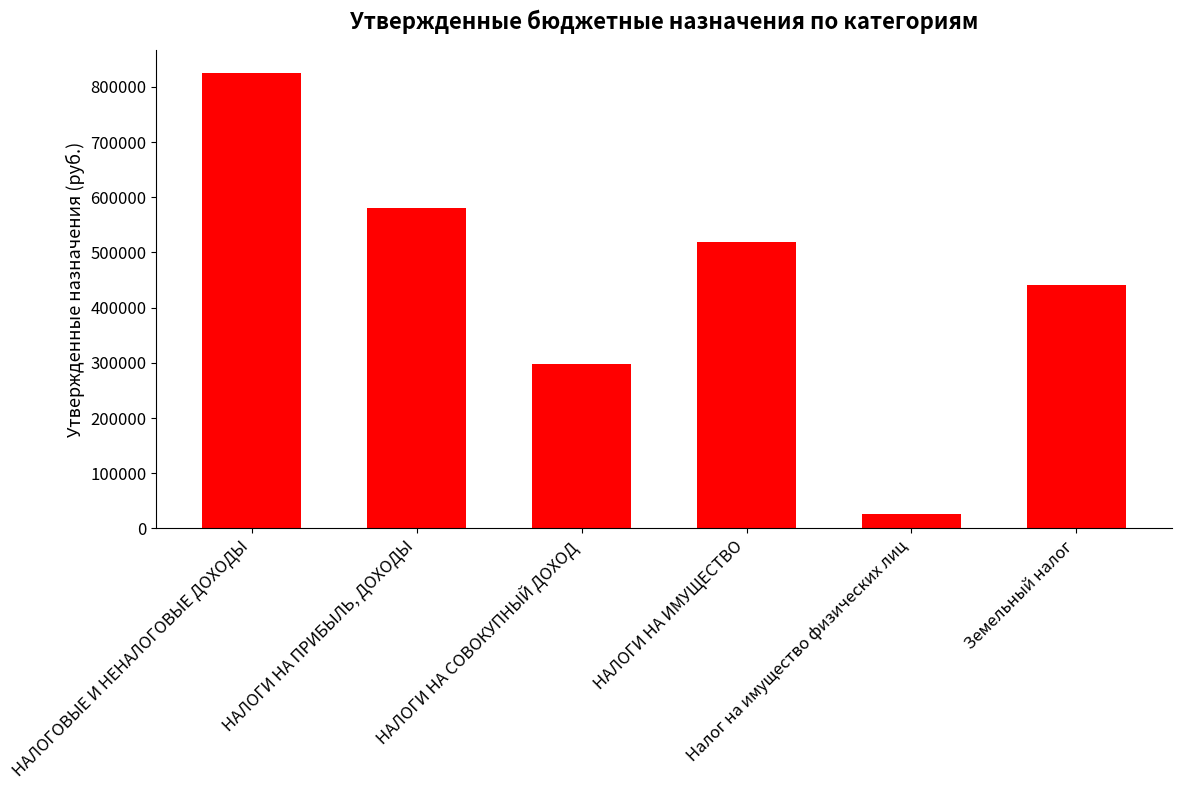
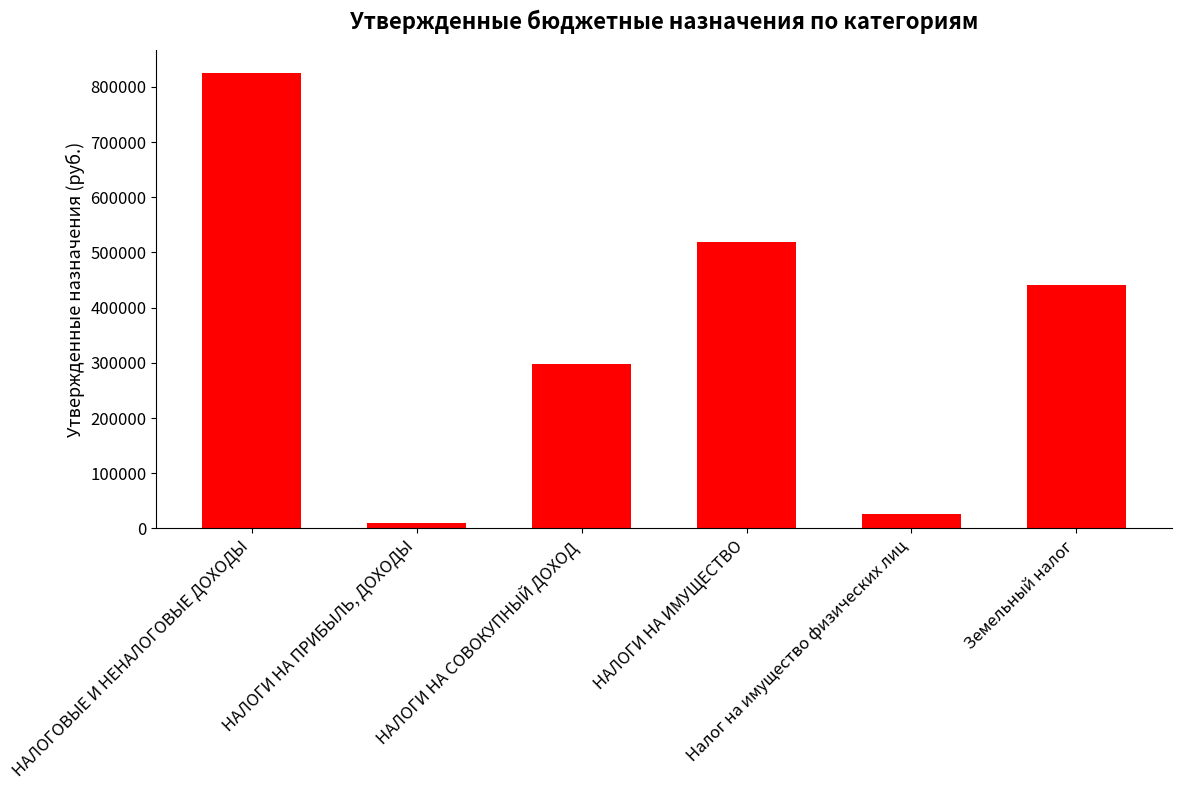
  {
    "НАЛОГОВЫЕ И НЕНАЛОГОВЫЕ ДОХОДЫ": 830000,
-   "НАЛОГИ НА ПРИБЫЛЬ, ДОХОДЫ": 580000,
+   "НАЛОГИ НА ПРИБЫЛЬ, ДОХОДЫ": 10000,
    "НАЛОГИ НА СОВОКУПНЫЙ ДОХОД": 300000,
    "НАЛОГИ НА ИМУЩЕСТВО": 520000,
    "Налог на имущество физических лиц": 30000,
    "Земельный налог": 440000
  }
